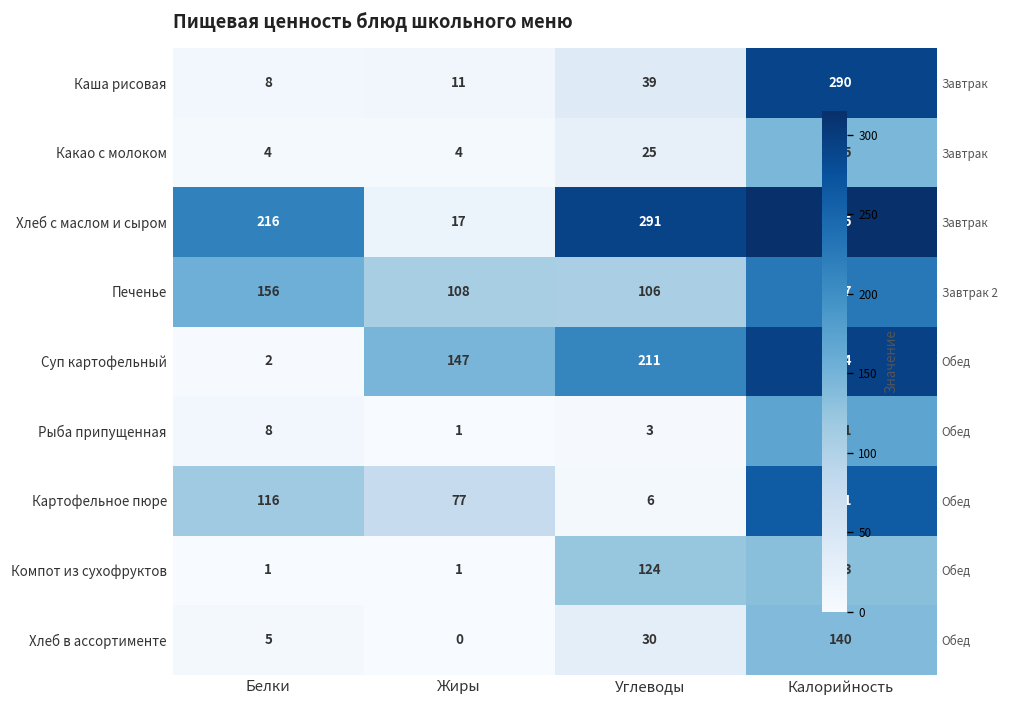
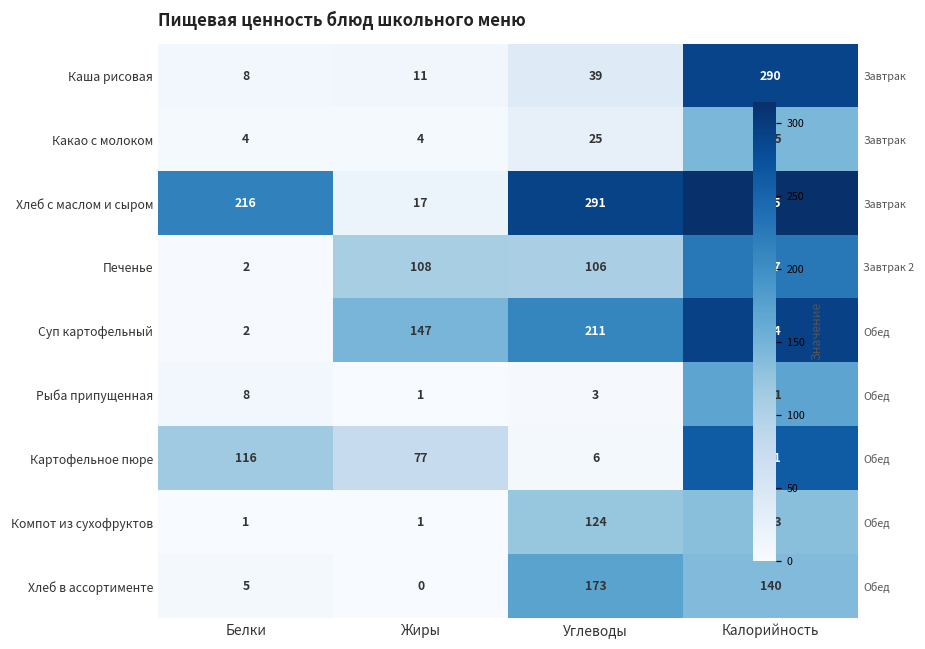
  {
    "Каша рисовая": {
      "Белки": 8,
      "Жиры": 11,
      "Углеводы": 39,
      "Калорийность": 290
    },
    "Какао с молоком": {
      "Белки": 4,
      "Жиры": 4,
      "Углеводы": 25,
      "Калорийность": 145
    },
    "Хлеб с маслом и сыром": {
      "Белки": 216,
      "Жиры": 17,
      "Углеводы": 291,
      "Калорийность": 315
    },
    "Печенье": {
-     "Белки": 156,
+     "Белки": 2,
      "Жиры": 108,
      "Углеводы": 106,
      "Калорийность": 227
    },
    "Суп картофельный": {
      "Белки": 2,
      "Жиры": 147,
      "Углеводы": 211,
      "Калорийность": 294
    },
    "Рыба припущенная": {
      "Белки": 8,
      "Жиры": 1,
      "Углеводы": 3,
      "Калорийность": 171
    },
    "Картофельное пюре": {
      "Белки": 116,
      "Жиры": 77,
      "Углеводы": 6,
      "Калорийность": 261
    },
    "Компот из сухофруктов": {
      "Белки": 1,
      "Жиры": 1,
      "Углеводы": 124,
      "Калорийность": 133
    },
    "Хлеб в ассортименте": {
      "Белки": 5,
      "Жиры": 0,
-     "Углеводы": 30,
+     "Углеводы": 173,
      "Калорийность": 140
    }
  }
